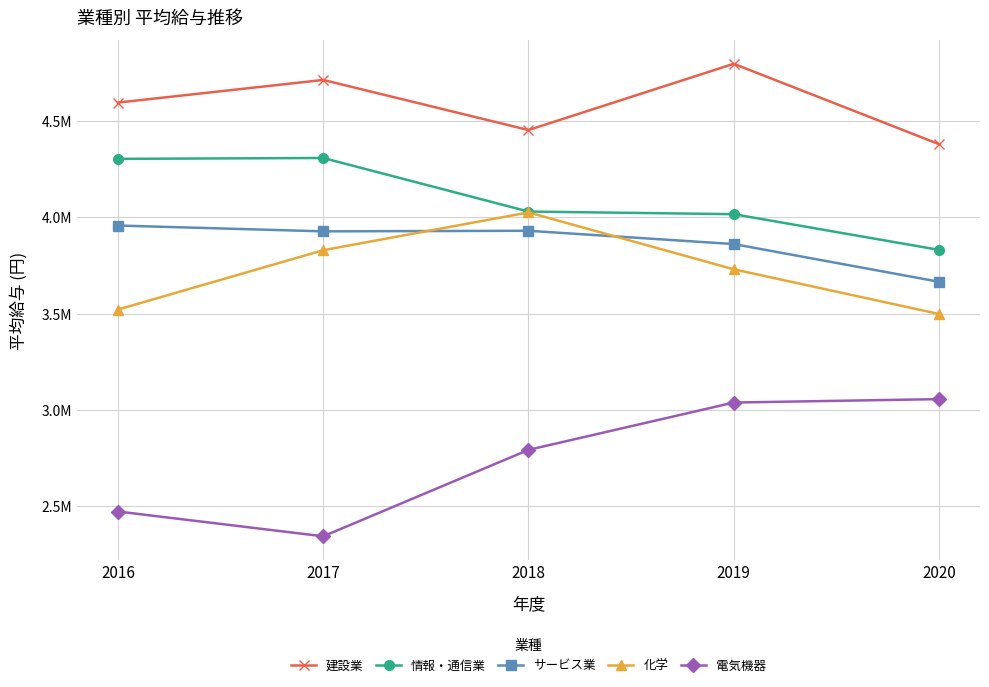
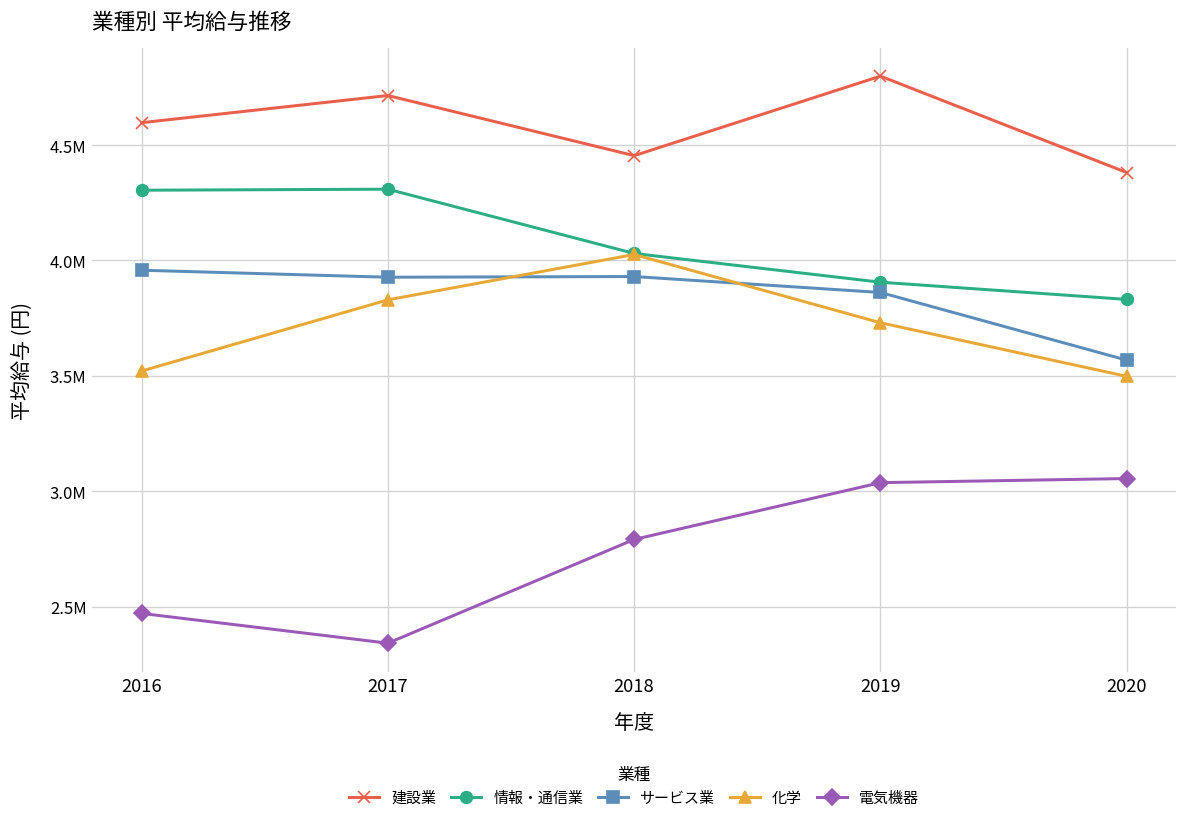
  {
    "建設業": {
      "2016": 4600000,
      "2017": 4720000,
      "2018": 4450000,
      "2019": 4800000,
      "2020": 4380000
    },
    "情報・通信業": {
      "2016": 4300000,
      "2017": 4310000,
-     "2019": 4020000,
+     "2019": 3910000,
      "2020": 3830000
    },
    "サービス業": {
      "2016": 3960000,
      "2017": 3930000,
      "2018": 3930000,
      "2019": 3860000,
-     "2020": 3670000
+     "2020": 3570000
    },
    "化学": {
      "2016": 3520000,
      "2017": 3830000,
      "2019": 3730000,
      "2020": 3500000
    },
    "電気機器": {
      "2016": 2470000,
      "2017": 2340000,
      "2018": 2790000,
      "2019": 3040000,
      "2020": 3050000
    }
  }
